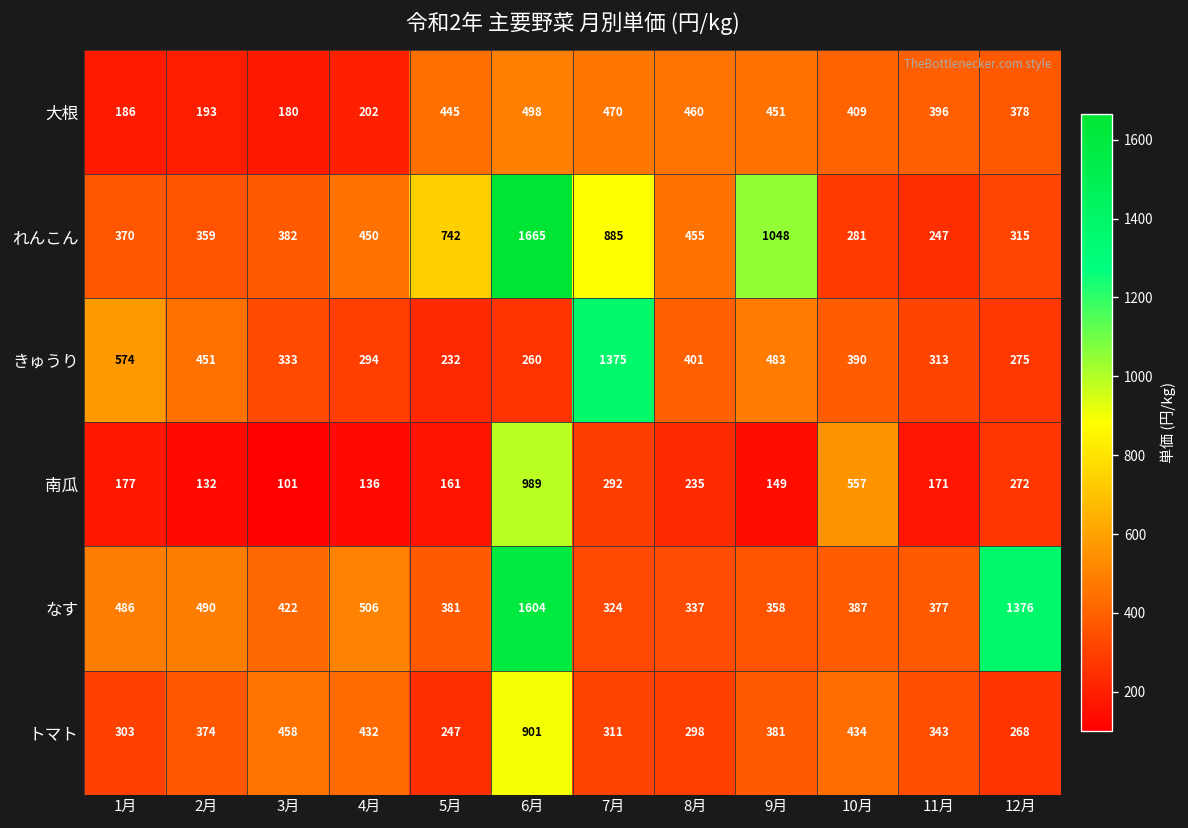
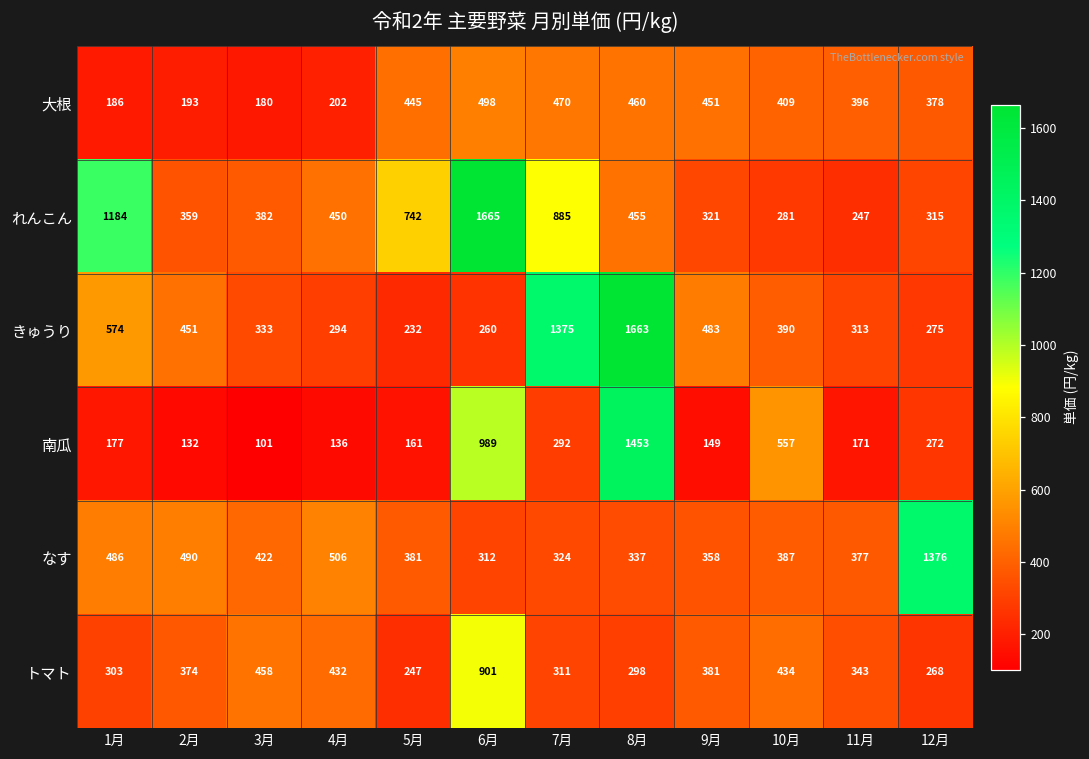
  {
    "大根": {
      "1月": 186,
      "2月": 193,
      "3月": 180,
      "4月": 202,
      "5月": 445,
      "6月": 498,
      "7月": 470,
      "8月": 460,
      "9月": 451,
      "10月": 409,
      "12月": 378
    },
    "れんこん": {
-     "1月": 370,
+     "1月": 1184,
      "2月": 359,
      "3月": 382,
      "4月": 450,
      "5月": 742,
      "6月": 1665,
      "7月": 885,
      "8月": 455,
-     "9月": 1048,
+     "9月": 321,
      "10月": 281,
      "11月": 247,
      "12月": 315
    },
    "きゅうり": {
      "1月": 574,
      "2月": 451,
      "3月": 333,
      "4月": 294,
      "5月": 232,
      "6月": 260,
      "7月": 1375,
-     "8月": 401,
+     "8月": 1663,
      "9月": 483,
      "10月": 390,
      "11月": 313,
      "12月": 275
    },
    "南瓜": {
      "1月": 177,
      "2月": 132,
      "3月": 101,
      "4月": 136,
      "5月": 161,
      "6月": 989,
      "7月": 292,
-     "8月": 235,
+     "8月": 1453,
      "9月": 149,
      "10月": 557,
      "11月": 171,
      "12月": 272
    },
    "なす": {
      "1月": 486,
      "2月": 490,
      "3月": 422,
      "4月": 506,
      "5月": 381,
-     "6月": 1604,
+     "6月": 312,
      "7月": 324,
      "8月": 337,
      "9月": 358,
      "10月": 387,
      "11月": 377,
      "12月": 1376
    },
    "トマト": {
      "1月": 303,
      "2月": 374,
      "3月": 458,
      "4月": 432,
      "5月": 247,
      "6月": 901,
      "7月": 311,
      "8月": 298,
      "9月": 381,
      "10月": 434,
      "11月": 343,
      "12月": 268
    }
  }
